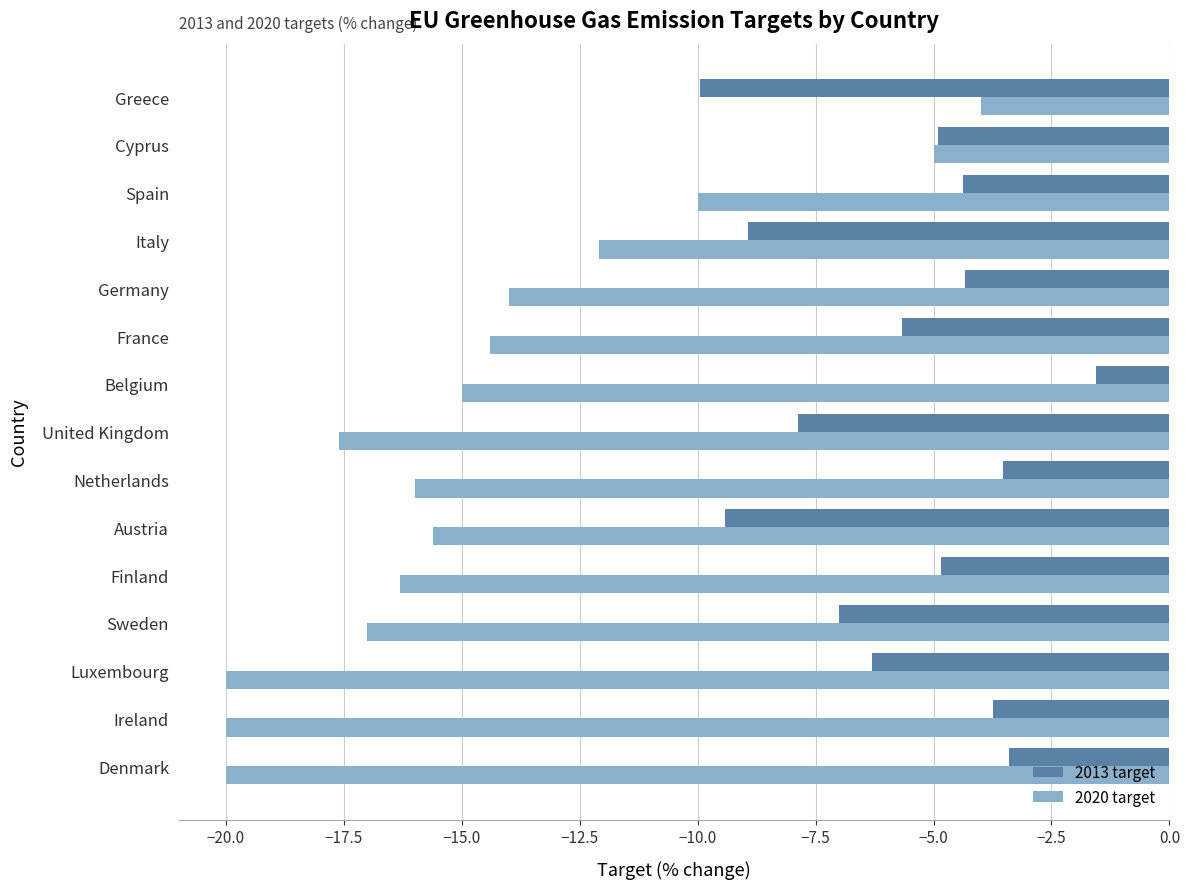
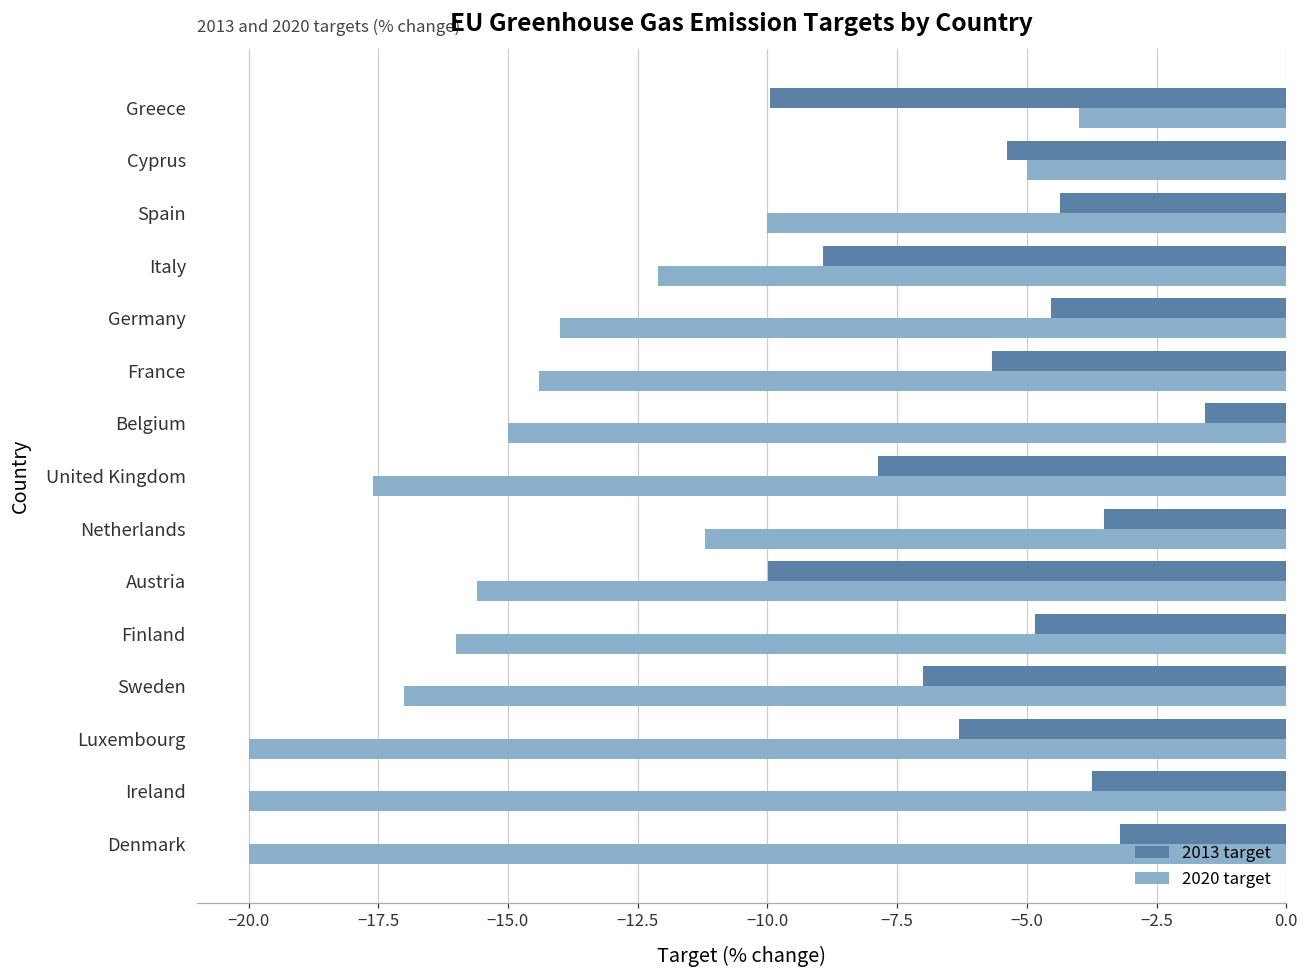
  {
    "2013 target": {
      "Greece": -10.0,
-     "Cyprus": -4.9,
+     "Cyprus": -5.4,
      "Spain": -4.4,
      "Italy": -8.9,
-     "Germany": -4.3,
+     "Germany": -4.5,
      "France": -5.7,
      "Belgium": -1.6,
      "United Kingdom": -7.9,
      "Netherlands": -3.5,
-     "Austria": -9.4,
+     "Austria": -10.0,
      "Finland": -4.8,
      "Sweden": -7.0,
      "Luxembourg": -6.3,
      "Ireland": -3.7,
-     "Denmark": -3.4
+     "Denmark": -3.2
    },
    "2020 target": {
      "Greece": -4.0,
      "Cyprus": -5.0,
      "Spain": -10.0,
      "Italy": -12.1,
      "Germany": -14.0,
      "France": -14.4,
      "Belgium": -15.0,
      "United Kingdom": -17.6,
-     "Netherlands": -16.0,
+     "Netherlands": -11.2,
      "Austria": -15.6,
-     "Finland": -16.3,
+     "Finland": -16.0,
      "Sweden": -17.0,
      "Luxembourg": -20.0,
      "Ireland": -20.0,
      "Denmark": -20.0
    }
  }
